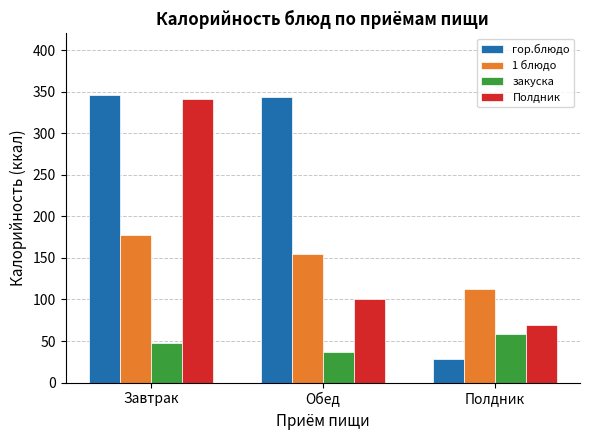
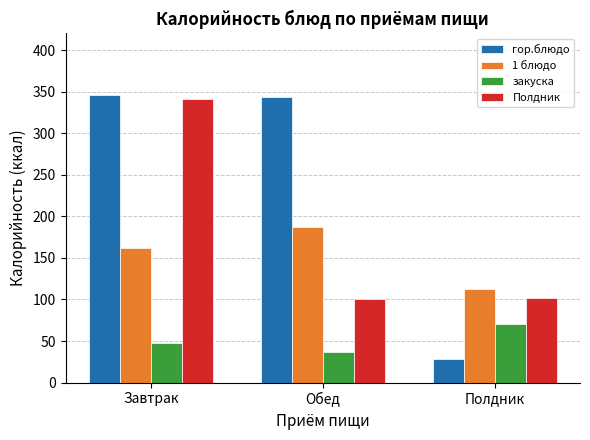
  {
    "гор.блюдо": {
      "Завтрак": 350,
      "Обед": 340,
      "Полдник": 30
    },
    "1 блюдо": {
-     "Завтрак": 180,
-     "Обед": 150,
+     "Завтрак": 160,
+     "Обед": 190,
      "Полдник": 110
    },
    "закуска": {
      "Завтрак": 50,
      "Обед": 40,
-     "Полдник": 60
+     "Полдник": 70
    },
    "Полдник": {
      "Завтрак": 340,
      "Обед": 100,
-     "Полдник": 70
+     "Полдник": 100
    }
  }
